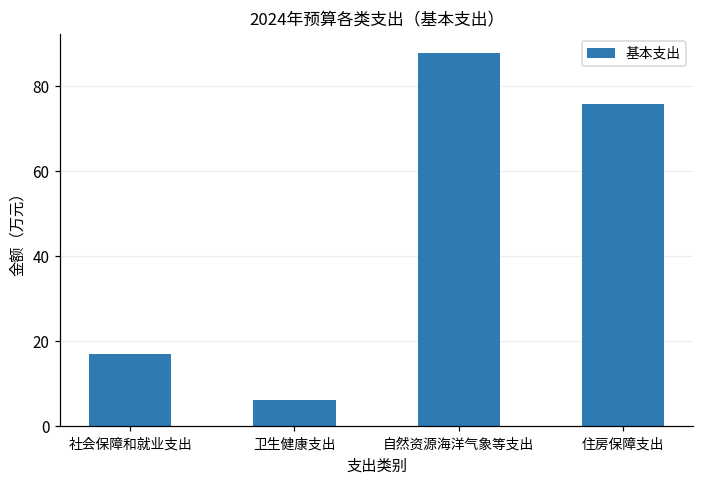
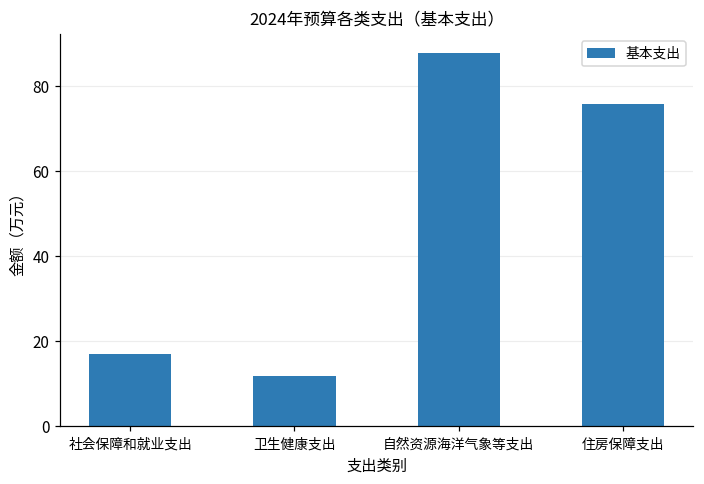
  {
    "社会保障和就业支出": 17,
-   "卫生健康支出": 6,
+   "卫生健康支出": 12,
    "自然资源海洋气象等支出": 88,
    "住房保障支出": 76
  }
